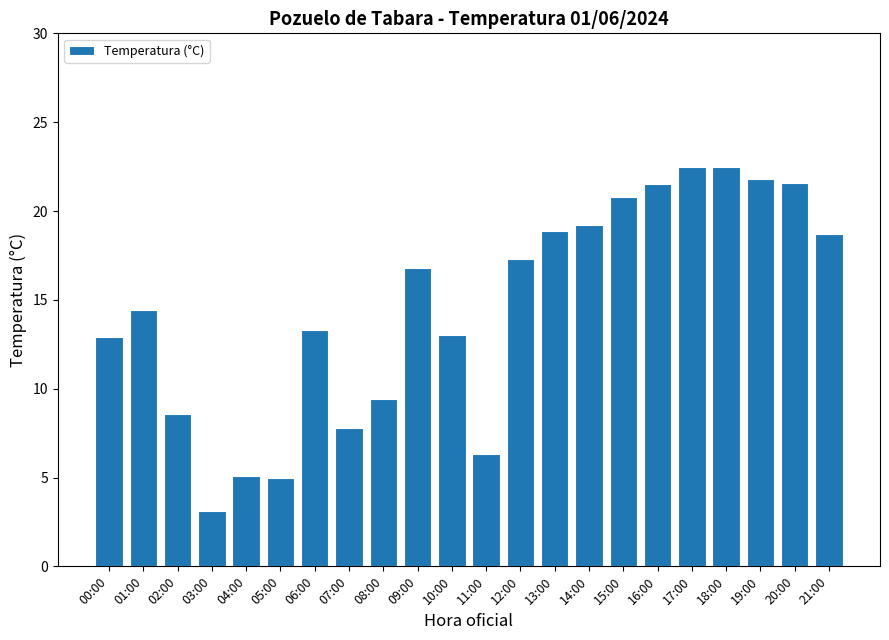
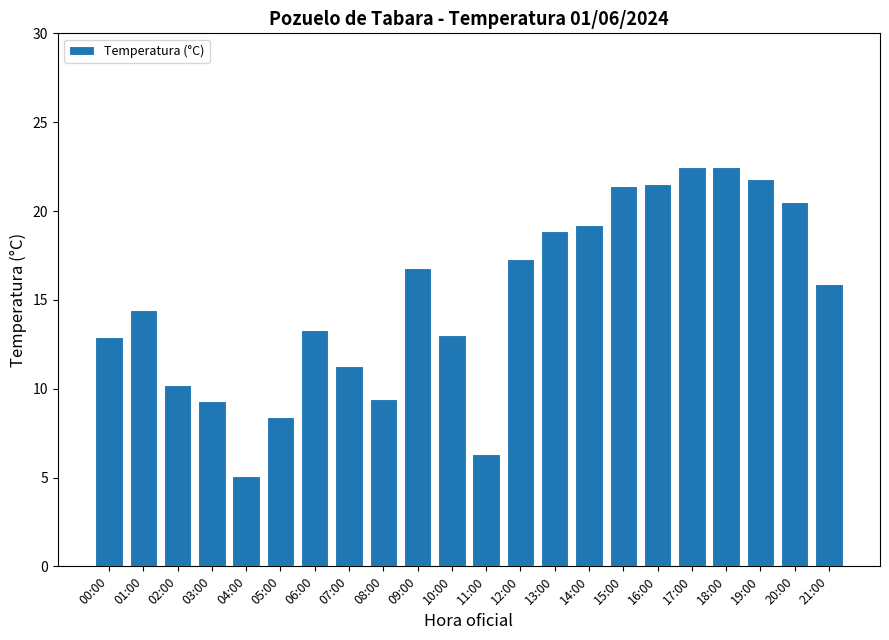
  {
    "00:00": 12.9,
    "01:00": 14.4,
-   "02:00": 8.6,
-   "03:00": 3.1,
+   "02:00": 10.2,
+   "03:00": 9.3,
    "04:00": 5.1,
-   "05:00": 5.0,
+   "05:00": 8.4,
    "06:00": 13.3,
-   "07:00": 7.8,
+   "07:00": 11.3,
    "08:00": 9.4,
    "09:00": 16.8,
    "10:00": 13.0,
    "11:00": 6.3,
    "12:00": 17.3,
    "13:00": 18.9,
    "14:00": 19.2,
-   "15:00": 20.8,
+   "15:00": 21.4,
    "16:00": 21.5,
    "17:00": 22.5,
    "18:00": 22.5,
    "19:00": 21.8,
-   "20:00": 21.6,
-   "21:00": 18.7
+   "20:00": 20.5,
+   "21:00": 15.9
  }
